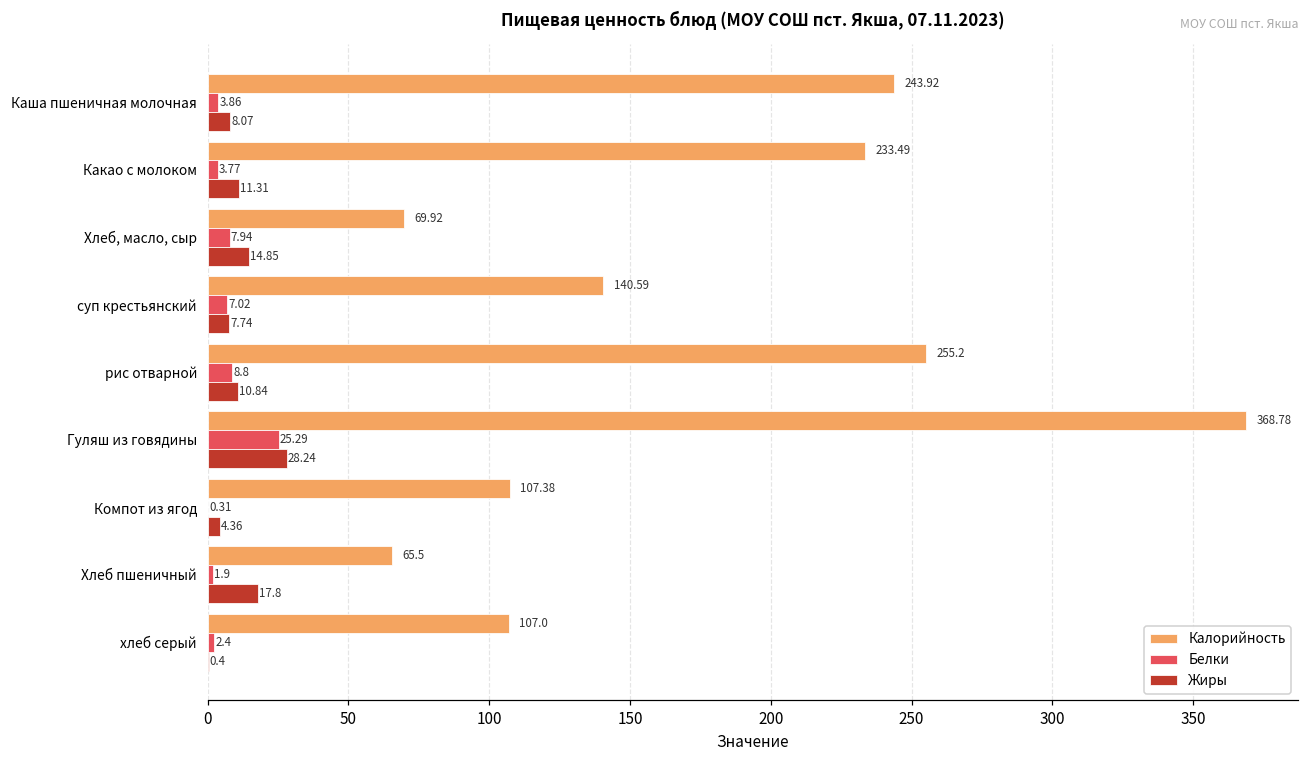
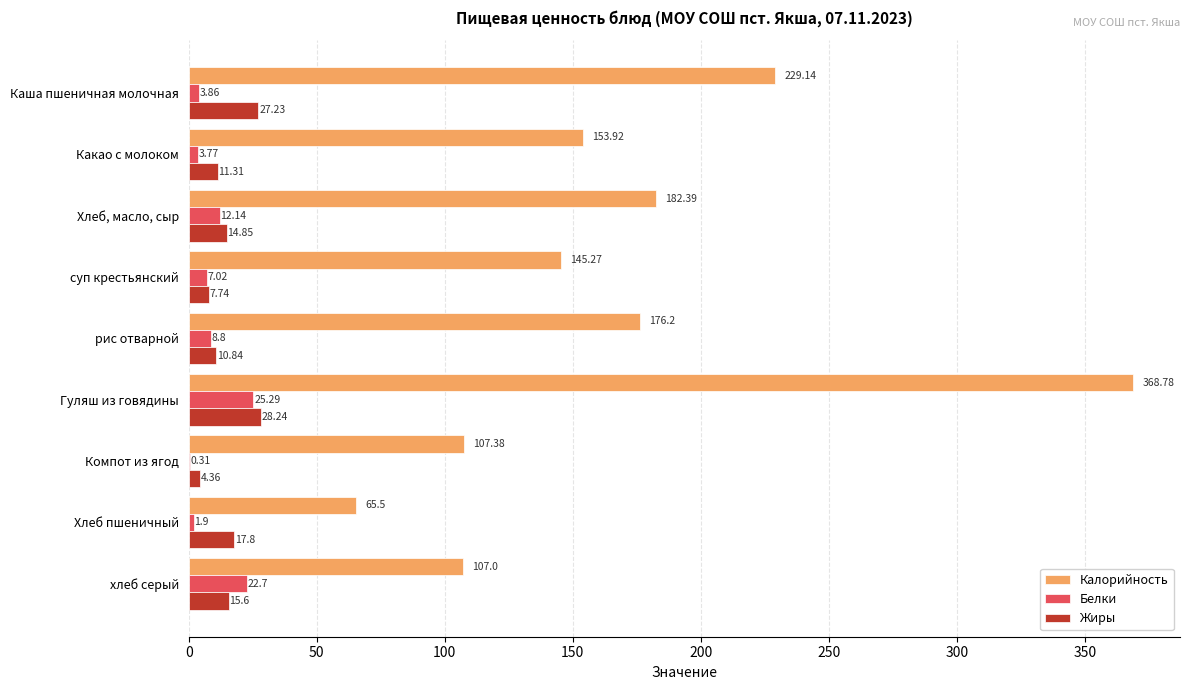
  {
    "Калорийность": {
-     "Каша пшеничная молочная": 243.92,
-     "Какао с молоком": 233.49,
-     "Хлеб, масло, сыр": 69.92,
-     "суп крестьянский": 140.59,
-     "рис отварной": 255.2,
+     "Каша пшеничная молочная": 229.14,
+     "Какао с молоком": 153.92,
+     "Хлеб, масло, сыр": 182.39,
+     "суп крестьянский": 145.27,
+     "рис отварной": 176.2,
      "Гуляш из говядины": 368.78,
      "Компот из ягод": 107.38,
      "Хлеб пшеничный": 65.5,
      "хлеб серый": 107.0
    },
    "Белки": {
      "Каша пшеничная молочная": 3.86,
      "Какао с молоком": 3.77,
-     "Хлеб, масло, сыр": 7.94,
+     "Хлеб, масло, сыр": 12.14,
      "суп крестьянский": 7.02,
      "рис отварной": 8.8,
      "Гуляш из говядины": 25.29,
      "Компот из ягод": 0.31,
      "Хлеб пшеничный": 1.9,
-     "хлеб серый": 2.4
+     "хлеб серый": 22.7
    },
    "Жиры": {
-     "Каша пшеничная молочная": 8.07,
+     "Каша пшеничная молочная": 27.23,
      "Какао с молоком": 11.31,
      "Хлеб, масло, сыр": 14.85,
      "суп крестьянский": 7.74,
      "рис отварной": 10.84,
      "Гуляш из говядины": 28.24,
      "Компот из ягод": 4.36,
      "Хлеб пшеничный": 17.8,
-     "хлеб серый": 0.4
+     "хлеб серый": 15.6
    }
  }
